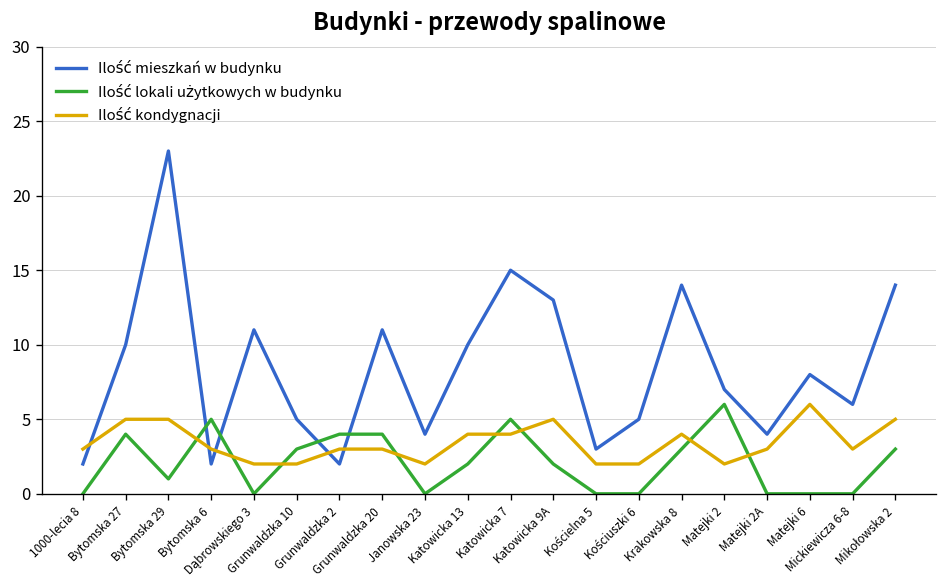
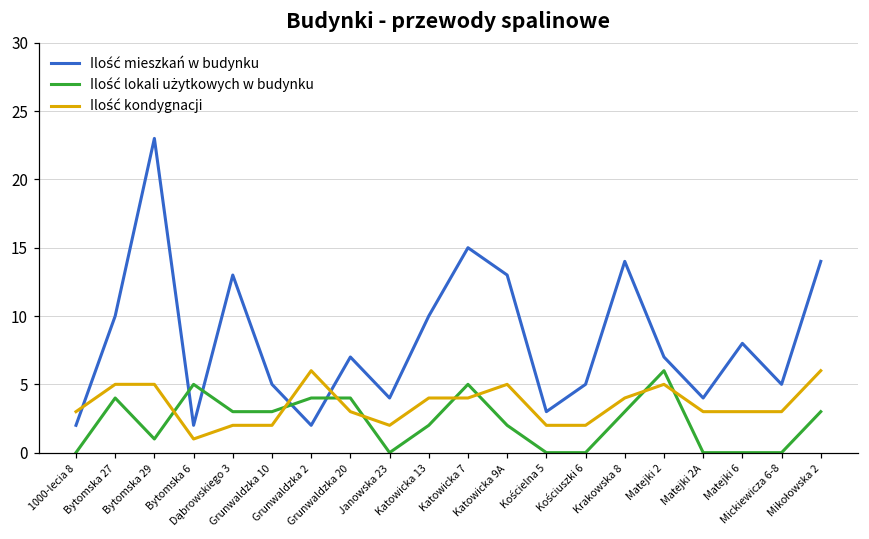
  {
    "Ilość mieszkań w budynku": {
      "1000-lecia 8": 2,
      "Bytomska 27": 10,
      "Bytomska 29": 23,
      "Bytomska 6": 2,
-     "Dąbrowskiego 3": 11,
+     "Dąbrowskiego 3": 13,
      "Grunwaldzka 10": 5,
      "Grunwaldzka 2": 2,
-     "Grunwaldzka 20": 11,
+     "Grunwaldzka 20": 7,
      "Janowska 23": 4,
      "Katowicka 13": 10,
      "Katowicka 7": 15,
      "Katowicka 9A": 13,
      "Kościelna 5": 3,
      "Kościuszki 6": 5,
      "Krakowska 8": 14,
      "Matejki 2": 7,
      "Matejki 2A": 4,
      "Matejki 6": 8,
-     "Mickiewicza 6-8": 6,
+     "Mickiewicza 6-8": 5,
      "Mikołowska 2": 14
    },
    "Ilość lokali użytkowych w budynku": {
      "1000-lecia 8": 0,
      "Bytomska 27": 4,
      "Bytomska 29": 1,
      "Bytomska 6": 5,
-     "Dąbrowskiego 3": 0,
+     "Dąbrowskiego 3": 3,
      "Grunwaldzka 10": 3,
      "Grunwaldzka 2": 4,
      "Grunwaldzka 20": 4,
      "Janowska 23": 0,
      "Katowicka 13": 2,
      "Katowicka 7": 5,
      "Katowicka 9A": 2,
      "Kościelna 5": 0,
      "Kościuszki 6": 0,
      "Krakowska 8": 3,
      "Matejki 2": 6,
      "Matejki 2A": 0,
      "Matejki 6": 0,
      "Mickiewicza 6-8": 0,
      "Mikołowska 2": 3
    },
    "Ilość kondygnacji": {
      "1000-lecia 8": 3,
      "Bytomska 27": 5,
      "Bytomska 29": 5,
-     "Bytomska 6": 3,
+     "Bytomska 6": 1,
      "Dąbrowskiego 3": 2,
      "Grunwaldzka 10": 2,
-     "Grunwaldzka 2": 3,
+     "Grunwaldzka 2": 6,
      "Grunwaldzka 20": 3,
      "Janowska 23": 2,
      "Katowicka 13": 4,
      "Katowicka 7": 4,
      "Katowicka 9A": 5,
      "Kościelna 5": 2,
      "Kościuszki 6": 2,
      "Krakowska 8": 4,
-     "Matejki 2": 2,
+     "Matejki 2": 5,
      "Matejki 2A": 3,
-     "Matejki 6": 6,
+     "Matejki 6": 3,
      "Mickiewicza 6-8": 3,
-     "Mikołowska 2": 5
+     "Mikołowska 2": 6
    }
  }
